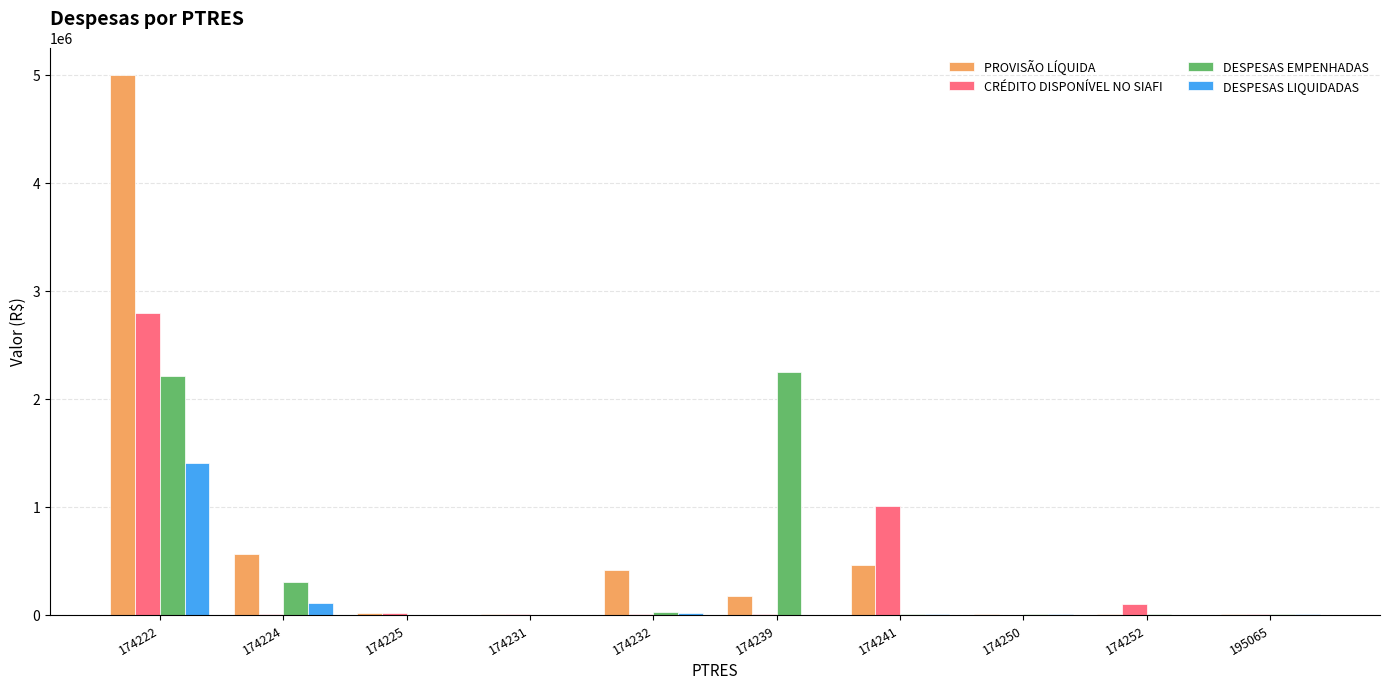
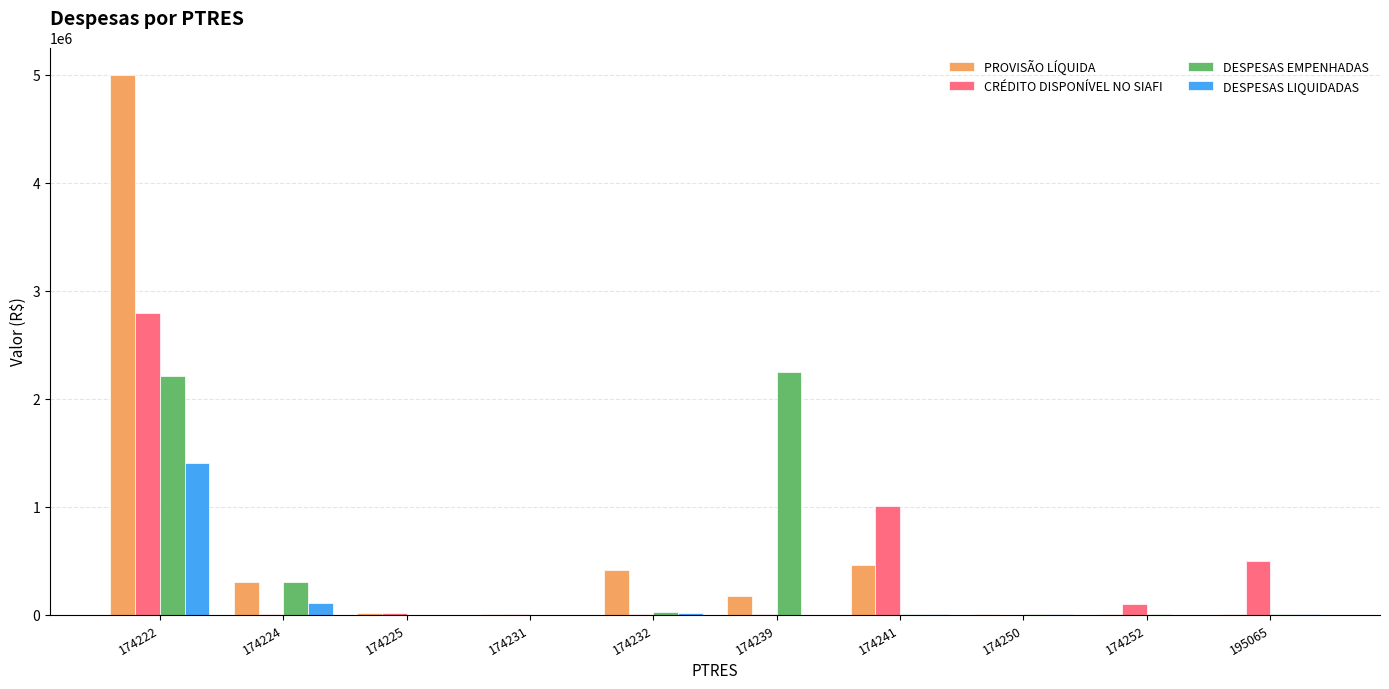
  {
    "PROVISÃO LÍQUIDA": {
      "174222": 5000000,
-     "174224": 560000,
+     "174224": 300000,
      "174232": 410000,
      "174239": 170000,
      "174241": 460000
    },
    "CRÉDITO DISPONÍVEL NO SIAFI": {
      "174222": 2790000,
      "174241": 1010000,
      "174250": 0,
      "174252": 100000,
-     "195065": 0
+     "195065": 490000
    },
    "DESPESAS EMPENHADAS": {
      "174222": 2210000,
      "174224": 300000,
      "174225": 0,
      "174231": 0,
      "174232": 20000,
      "174239": 2250000
    },
    "DESPESAS LIQUIDADAS": {
      "174222": 1400000,
      "174224": 100000,
      "174225": 0,
      "174231": 0,
      "174239": 0,
      "174252": 0
    }
  }
